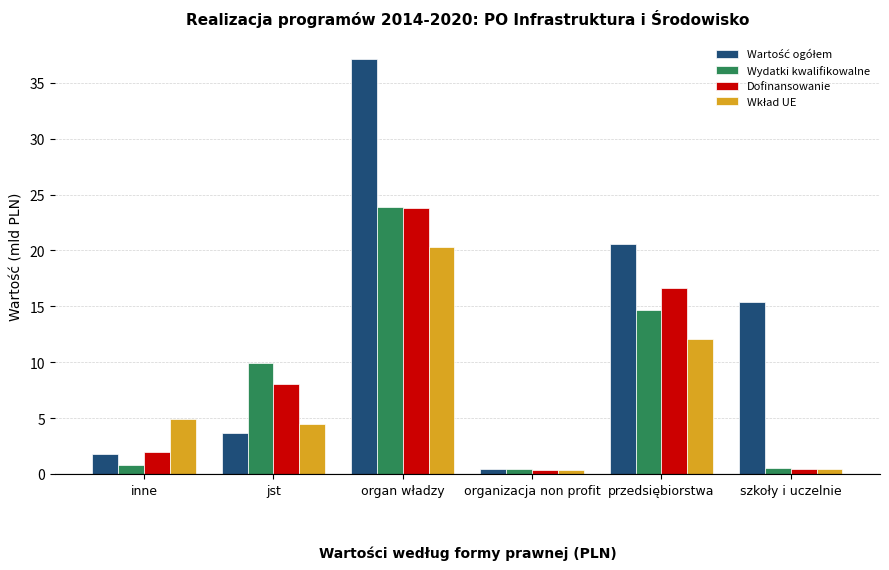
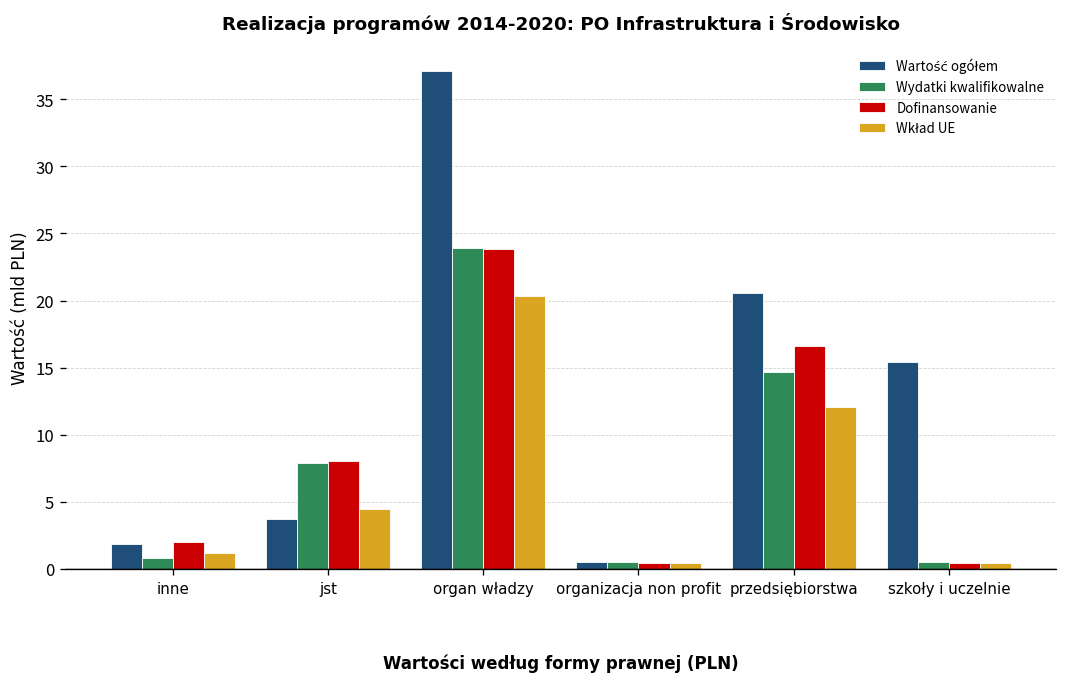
  {
    "Wartość ogółem": {
      "inne": 1.8,
      "jst": 3.7,
      "organ władzy": 37.1,
      "organizacja non profit": 0.5,
      "przedsiębiorstwa": 20.6,
      "szkoły i uczelnie": 15.4
    },
    "Wydatki kwalifikowalne": {
      "inne": 0.8,
-     "jst": 10.0,
+     "jst": 7.9,
      "organ władzy": 23.9,
      "organizacja non profit": 0.5,
      "przedsiębiorstwa": 14.7,
      "szkoły i uczelnie": 0.5
    },
    "Dofinansowanie": {
      "inne": 2.0,
      "jst": 8.0,
      "organ władzy": 23.8,
      "organizacja non profit": 0.4,
      "przedsiębiorstwa": 16.7,
      "szkoły i uczelnie": 0.5
    },
    "Wkład UE": {
-     "inne": 5.0,
+     "inne": 1.2,
      "jst": 4.5,
      "organ władzy": 20.3,
      "organizacja non profit": 0.4,
      "przedsiębiorstwa": 12.1,
      "szkoły i uczelnie": 0.4
    }
  }
